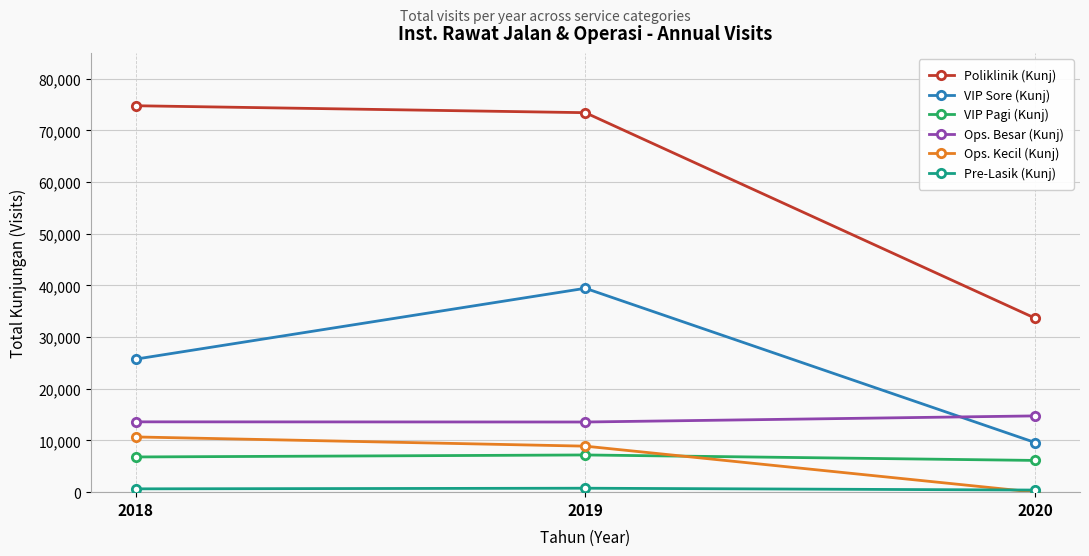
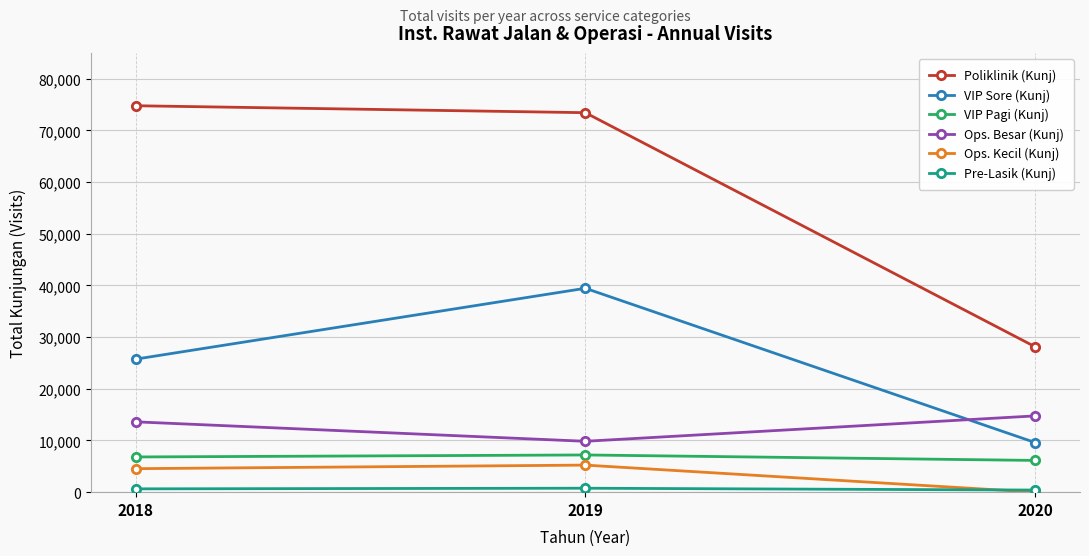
  {
    "Poliklinik (Kunj)": {
      "2018": "75,000",
      "2019": "73,000",
-     "2020": "34,000"
+     "2020": "28,000"
    },
    "VIP Sore (Kunj)": {
      "2018": "26,000",
      "2019": "39,000",
      "2020": "10,000"
    },
    "Ops. Besar (Kunj)": {
      "2018": "14,000",
-     "2019": "14,000",
+     "2019": "10,000",
      "2020": "15,000"
    },
    "Ops. Kecil (Kunj)": {
-     "2018": "11,000",
-     "2019": "9,000"
+     "2018": "5,000",
+     "2019": "5,000"
    }
  }
